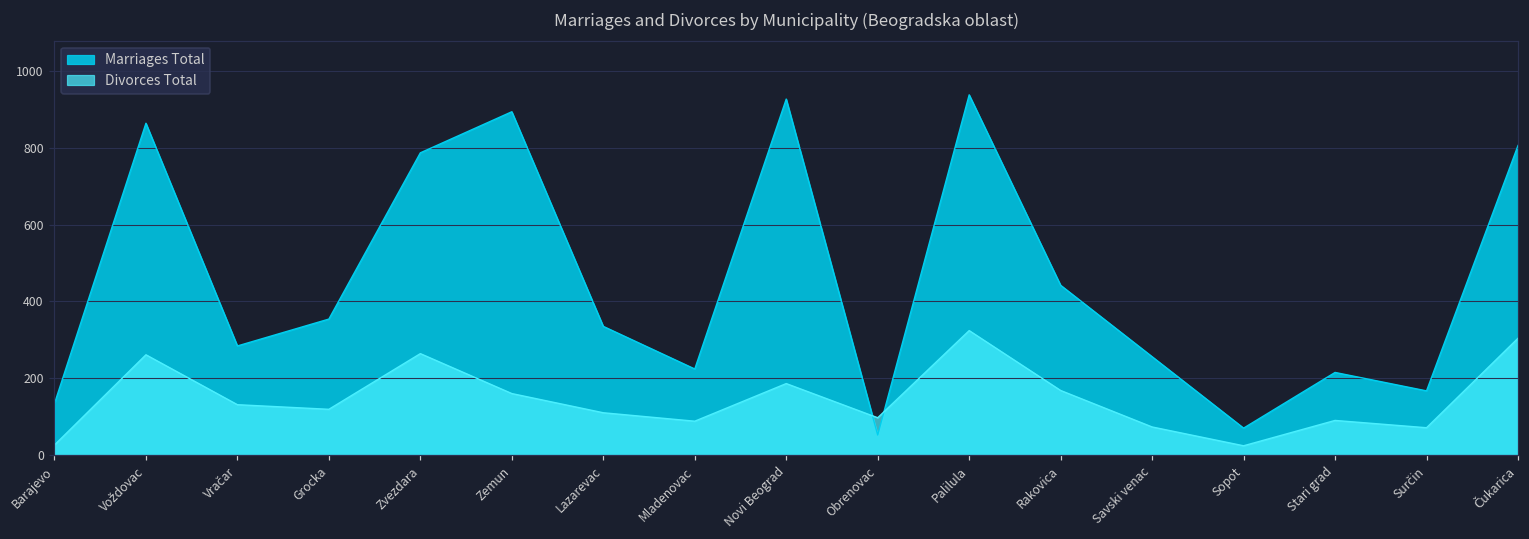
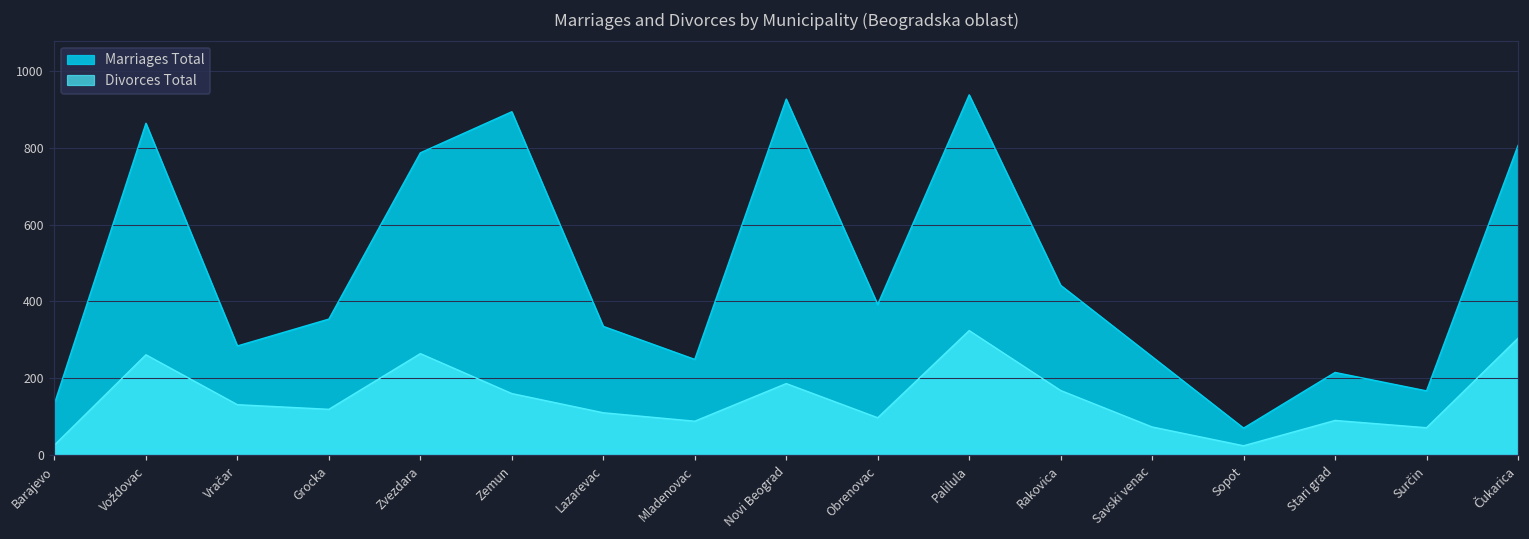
  {
    "Marriages Total": {
      "Barajevo": 130,
      "Voždovac": 860,
      "Vračar": 280,
      "Grocka": 350,
      "Zvezdara": 790,
      "Zemun": 890,
      "Lazarevac": 340,
-     "Mladenovac": 220,
+     "Mladenovac": 250,
      "Novi Beograd": 930,
-     "Obrenovac": 50,
+     "Obrenovac": 390,
      "Palilula": 940,
      "Rakovica": 440,
      "Savski venac": 260,
      "Sopot": 70,
      "Stari grad": 220,
      "Surčin": 170,
      "Čukarica": 810
    },
    "Divorces Total": {
      "Barajevo": 30,
      "Voždovac": 260,
      "Vračar": 130,
      "Grocka": 120,
      "Zvezdara": 260,
      "Zemun": 160,
      "Lazarevac": 110,
      "Mladenovac": 90,
      "Novi Beograd": 190,
      "Obrenovac": 100,
      "Palilula": 320,
      "Rakovica": 170,
      "Savski venac": 70,
      "Sopot": 20,
      "Stari grad": 90,
      "Surčin": 70,
      "Čukarica": 300
    }
  }
